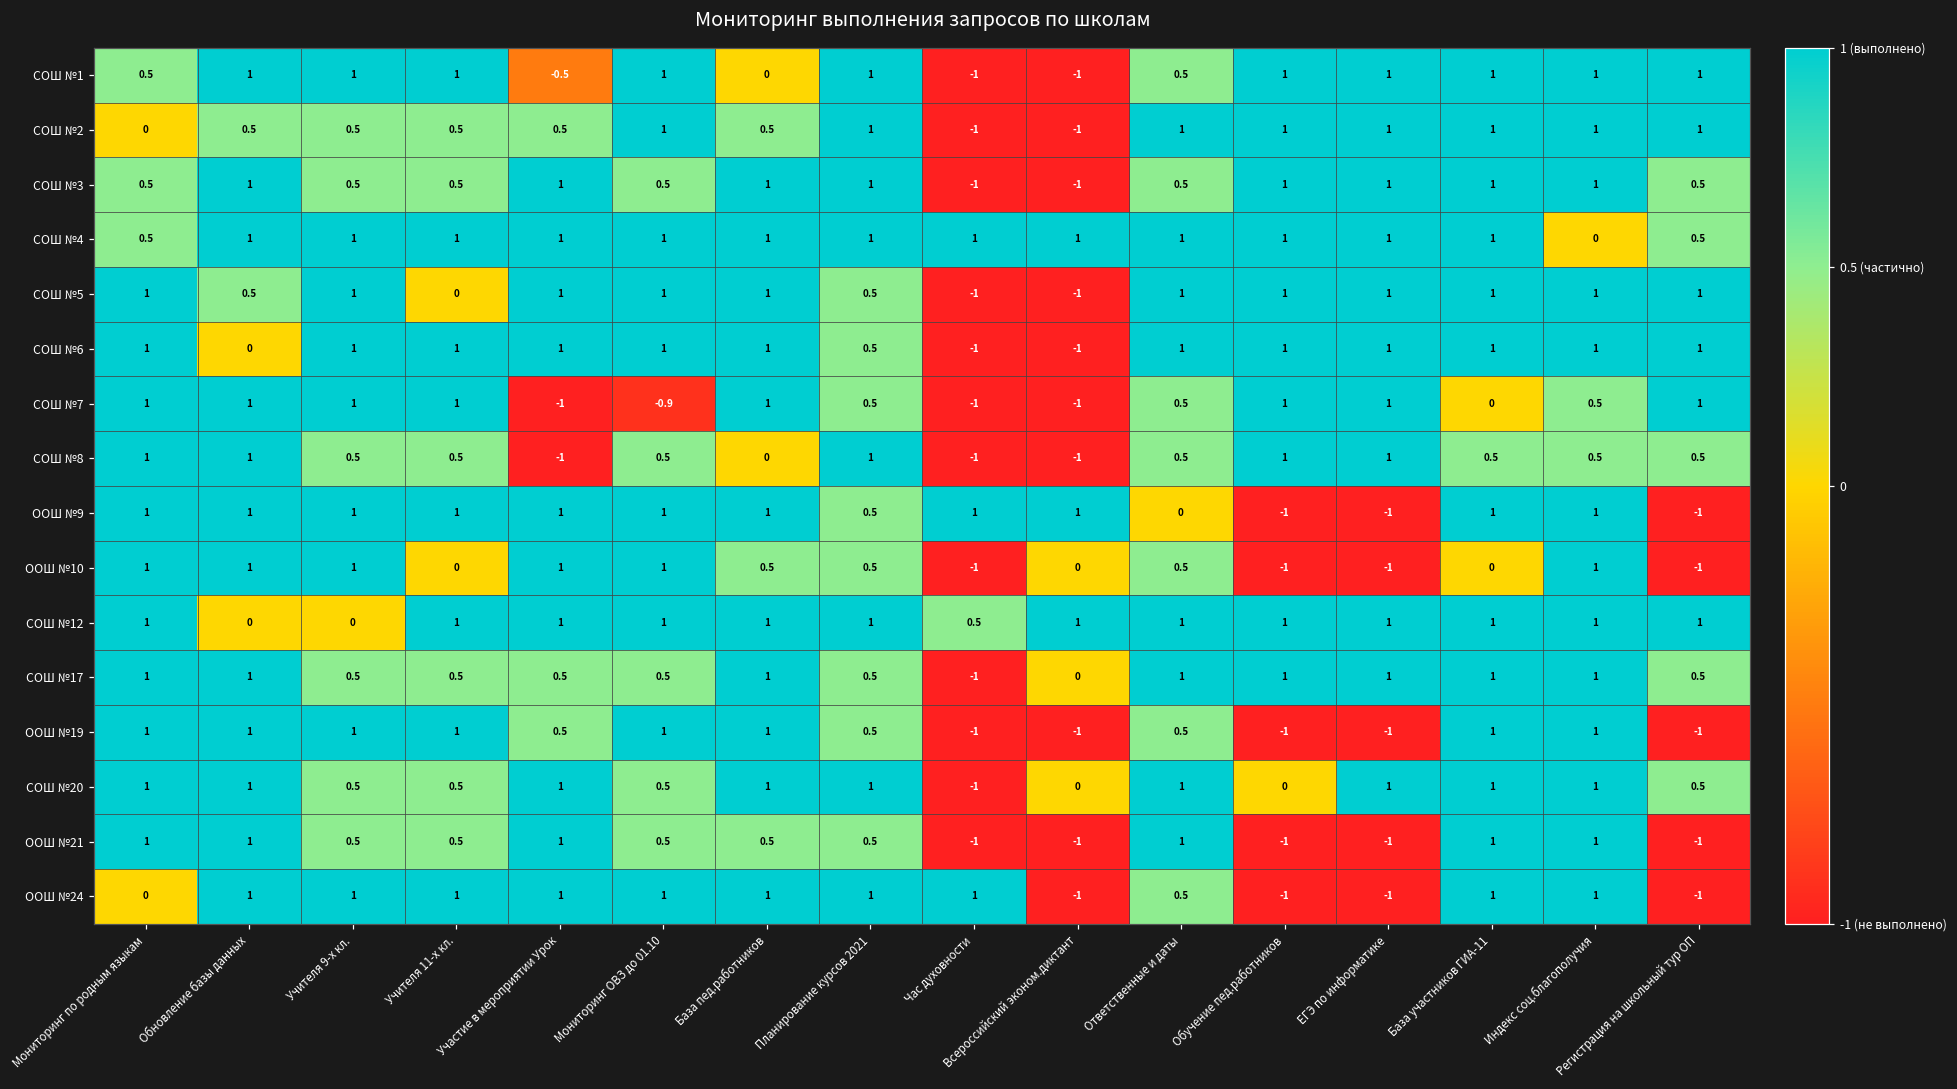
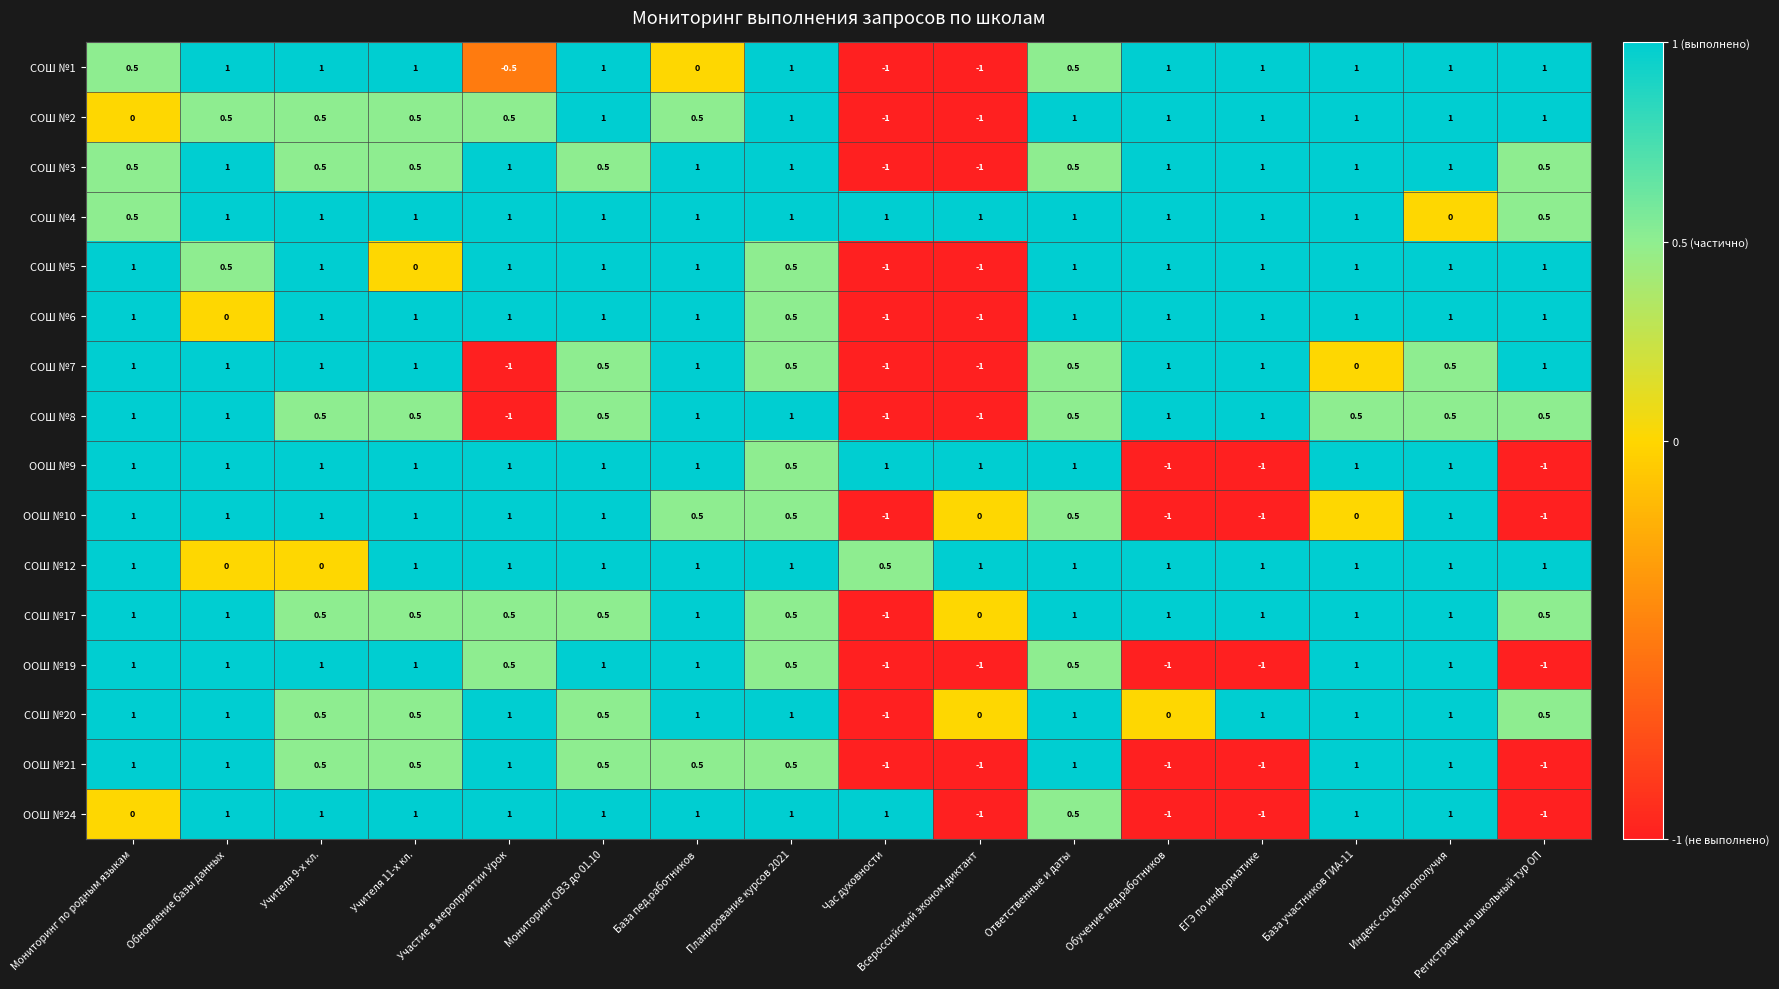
  {
    "СОШ №7": {
      "Мониторинг по родным языкам": 1,
      "Обновление базы данных": 1,
      "Учителя 9-х кл.": 1,
      "Учителя 11-х кл.": 1,
      "Участие в мероприятии Урок": -1,
-     "Мониторинг ОВЗ до 01.10": -0.9,
+     "Мониторинг ОВЗ до 01.10": 0.5,
      "База пед.работников": 1,
      "Планирование курсов 2021": 0.5,
      "Час духовности": -1,
      "Всероссийский эконом.диктант": -1,
      "Ответственные и даты": 0.5,
      "Обучение пед.работников": 1,
      "ЕГЭ по информатике": 1,
      "База участников ГИА-11": 0,
      "Индекс соц.благополучия": 0.5,
      "Регистрация на школьный тур ОП": 1
    },
    "СОШ №8": {
      "Мониторинг по родным языкам": 1,
      "Обновление базы данных": 1,
      "Учителя 9-х кл.": 0.5,
      "Учителя 11-х кл.": 0.5,
      "Участие в мероприятии Урок": -1,
      "Мониторинг ОВЗ до 01.10": 0.5,
-     "База пед.работников": 0,
+     "База пед.работников": 1,
      "Планирование курсов 2021": 1,
      "Час духовности": -1,
      "Всероссийский эконом.диктант": -1,
      "Ответственные и даты": 0.5,
      "Обучение пед.работников": 1,
      "ЕГЭ по информатике": 1,
      "База участников ГИА-11": 0.5,
      "Индекс соц.благополучия": 0.5,
      "Регистрация на школьный тур ОП": 0.5
    },
    "ООШ №9": {
      "Мониторинг по родным языкам": 1,
      "Обновление базы данных": 1,
      "Учителя 9-х кл.": 1,
      "Учителя 11-х кл.": 1,
      "Участие в мероприятии Урок": 1,
      "Мониторинг ОВЗ до 01.10": 1,
      "База пед.работников": 1,
      "Планирование курсов 2021": 0.5,
      "Час духовности": 1,
      "Всероссийский эконом.диктант": 1,
-     "Ответственные и даты": 0,
+     "Ответственные и даты": 1,
      "Обучение пед.работников": -1,
      "ЕГЭ по информатике": -1,
      "База участников ГИА-11": 1,
      "Индекс соц.благополучия": 1,
      "Регистрация на школьный тур ОП": -1
    },
    "ООШ №10": {
      "Мониторинг по родным языкам": 1,
      "Обновление базы данных": 1,
      "Учителя 9-х кл.": 1,
-     "Учителя 11-х кл.": 0,
+     "Учителя 11-х кл.": 1,
      "Участие в мероприятии Урок": 1,
      "Мониторинг ОВЗ до 01.10": 1,
      "База пед.работников": 0.5,
      "Планирование курсов 2021": 0.5,
      "Час духовности": -1,
      "Всероссийский эконом.диктант": 0,
      "Ответственные и даты": 0.5,
      "Обучение пед.работников": -1,
      "ЕГЭ по информатике": -1,
      "База участников ГИА-11": 0,
      "Индекс соц.благополучия": 1,
      "Регистрация на школьный тур ОП": -1
    }
  }
